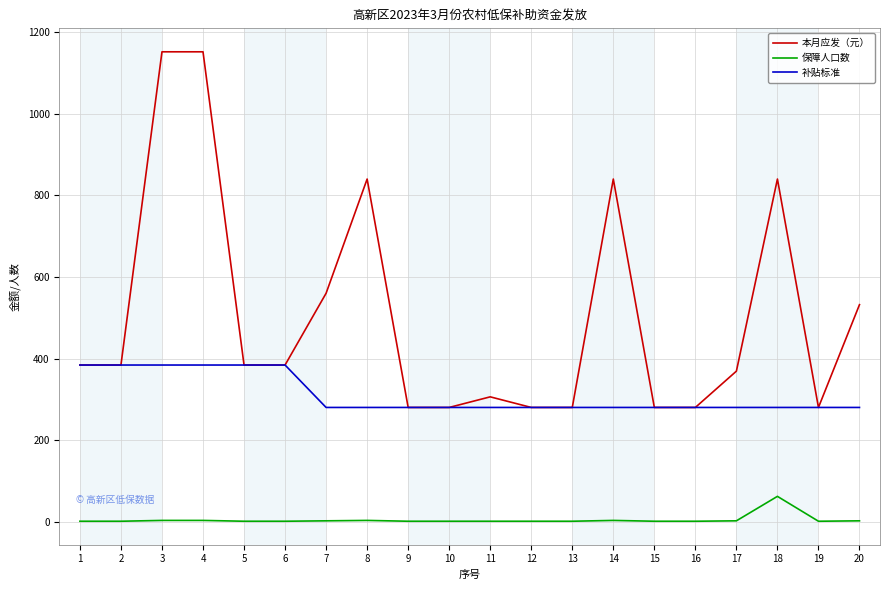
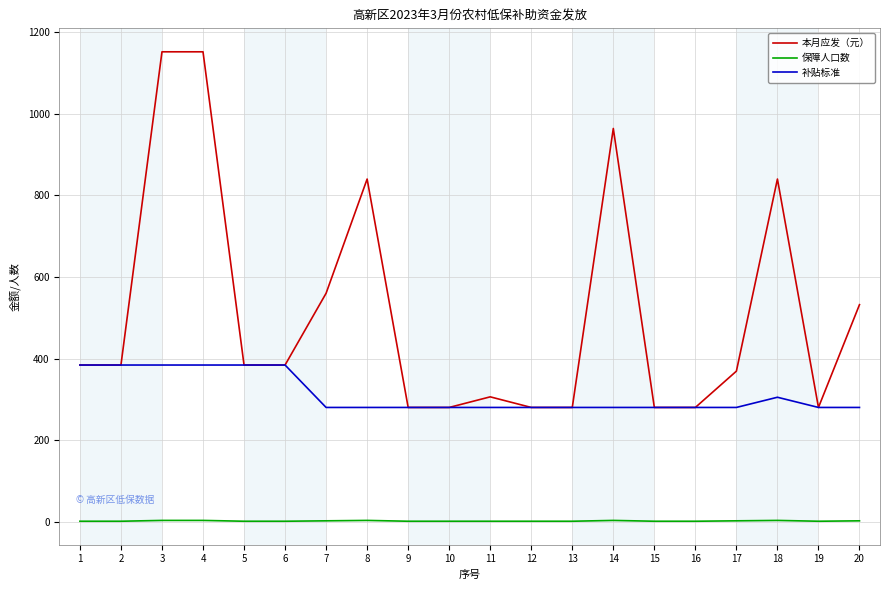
  {
    "本月应发（元）": {
      "3": 1150,
      "4": 1150,
      "7": 560,
      "8": 840,
      "11": 310,
-     "14": 840,
+     "14": 960,
      "17": 370,
      "18": 840,
      "20": 530
    },
    "保障人口数": {
      "1": 0,
      "2": 0,
      "3": 0,
      "4": 0,
      "5": 0,
      "6": 0,
      "7": 0,
      "8": 0,
      "9": 0,
      "10": 0,
      "11": 0,
      "12": 0,
      "13": 0,
      "14": 0,
      "15": 0,
      "16": 0,
      "17": 0,
-     "18": 60,
+     "18": 0,
      "19": 0,
      "20": 0
    },
    "补贴标准": {
      "3": 380,
      "4": 380,
      "7": 280,
      "8": 280,
      "11": 280,
      "14": 280,
      "17": 280,
-     "18": 280,
+     "18": 310,
      "20": 280
    }
  }
